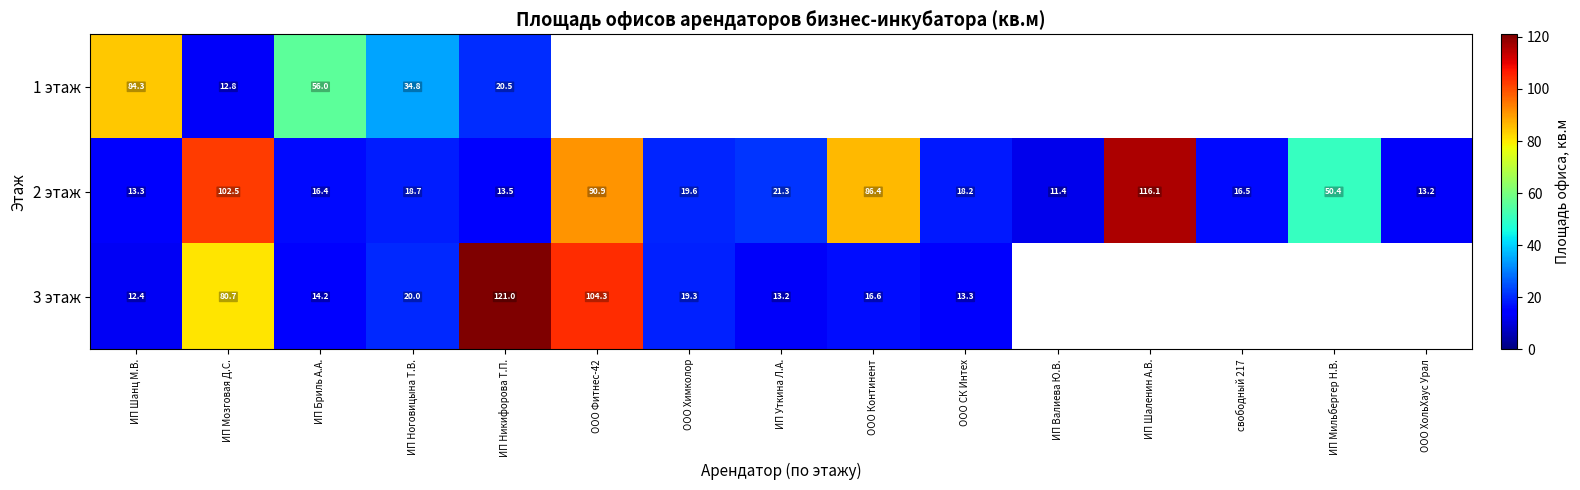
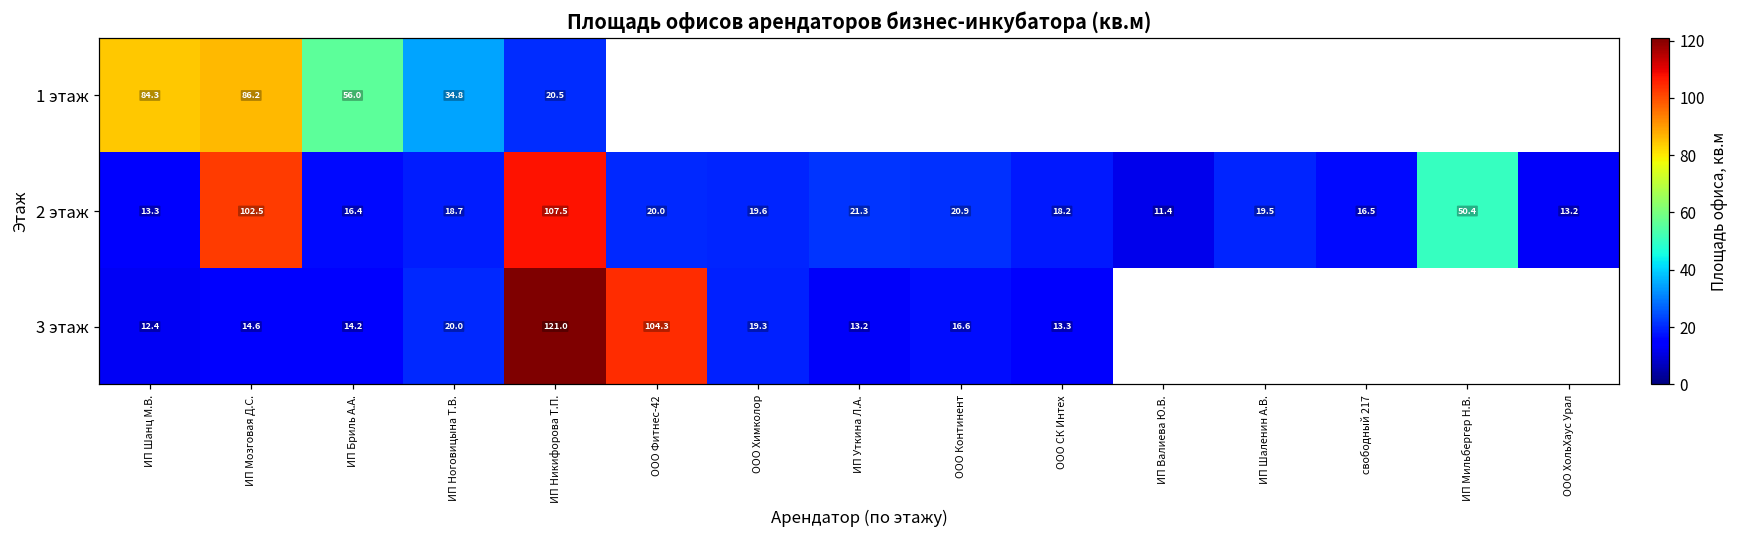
  {
    "1 этаж": {
-     "ИП Мозговая Д.С.": 12.8
+     "ИП Мозговая Д.С.": 86.2
    },
    "2 этаж": {
-     "ИП Никифорова Т.П.": 13.5,
-     "ООО Фитнес-42": 90.9,
-     "ООО Континент": 86.4,
-     "ИП Шаленин А.В.": 116.1
+     "ИП Никифорова Т.П.": 107.5,
+     "ООО Фитнес-42": 20.0,
+     "ООО Континент": 20.9,
+     "ИП Шаленин А.В.": 19.5
    },
    "3 этаж": {
-     "ИП Мозговая Д.С.": 80.7
+     "ИП Мозговая Д.С.": 14.6
    }
  }
